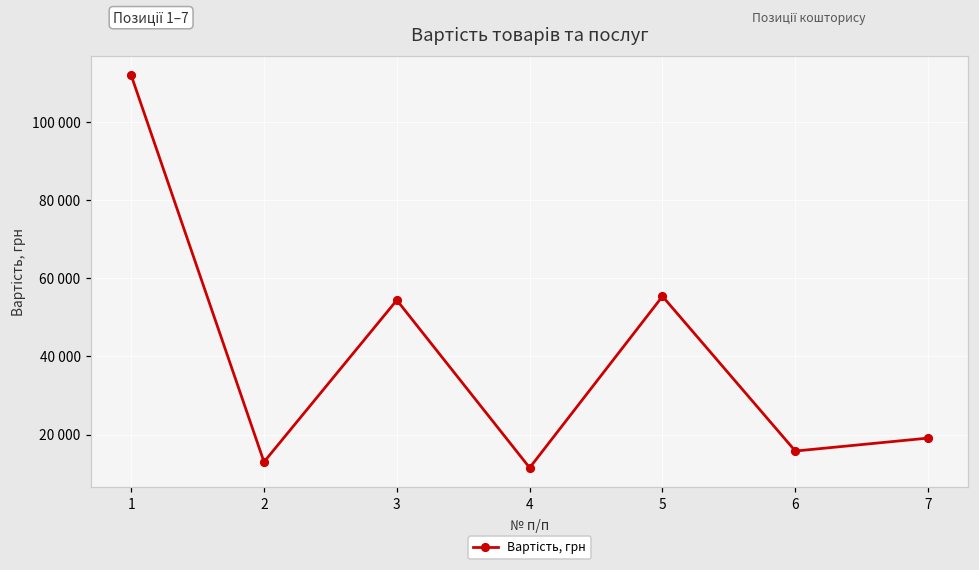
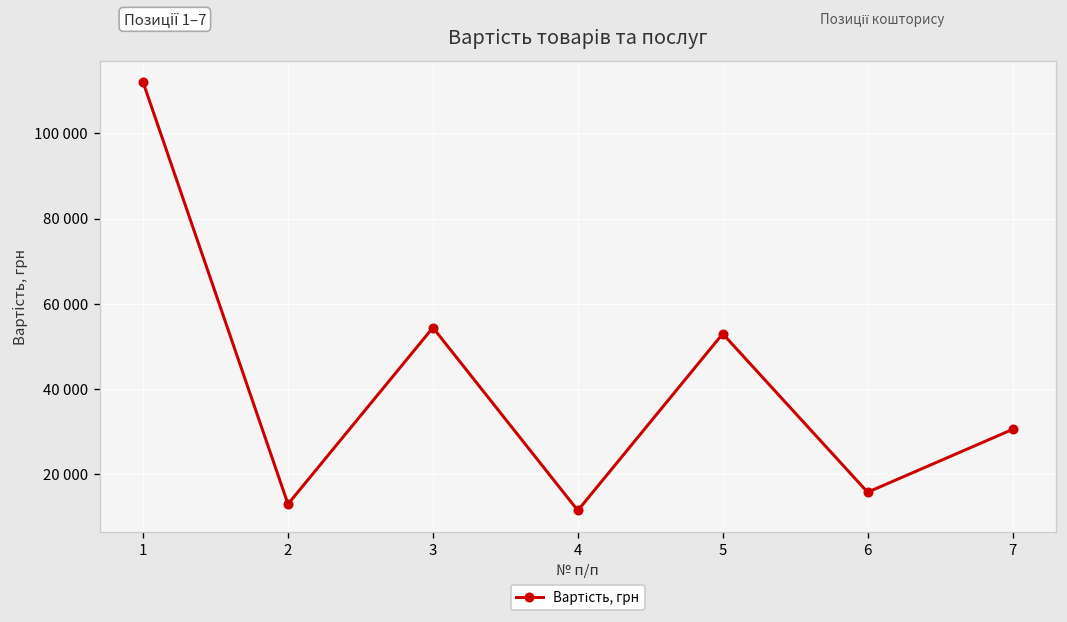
  {
    "1": 112000,
    "2": 13000,
    "3": 54000,
    "4": 12000,
-   "5": 55000,
+   "5": 53000,
    "6": 16000,
-   "7": 19000
+   "7": 31000
  }
